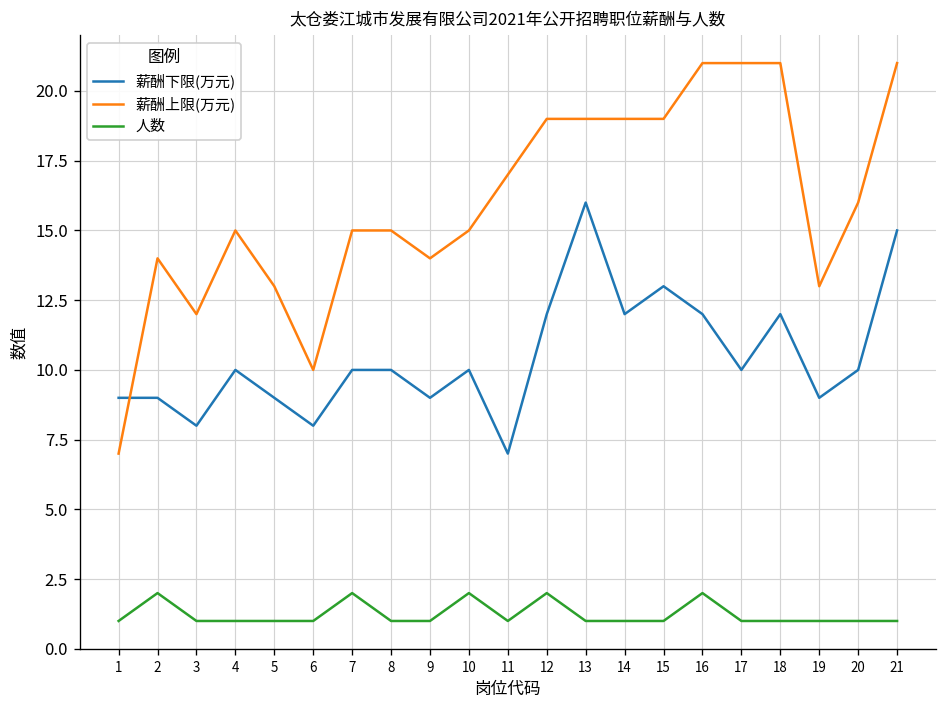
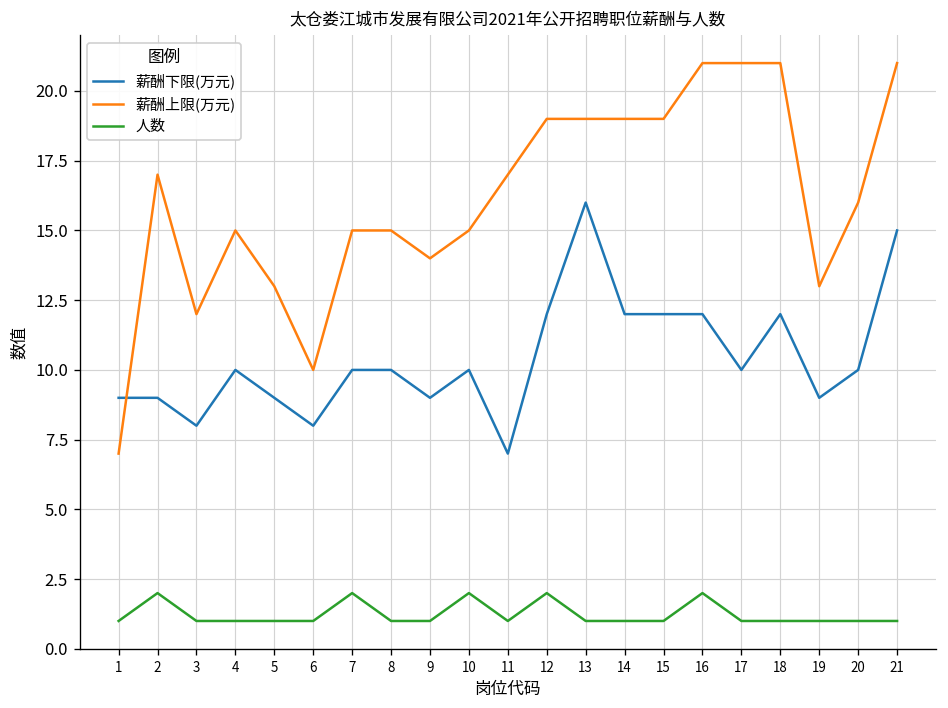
  {
    "薪酬下限(万元)": {
      "1": 9,
      "2": 9,
      "3": 8,
      "4": 10,
      "5": 9,
      "6": 8,
      "7": 10,
      "8": 10,
      "9": 9,
      "10": 10,
      "11": 7,
      "12": 12,
      "13": 16,
      "14": 12,
-     "15": 13,
+     "15": 12,
      "16": 12,
      "17": 10,
      "18": 12,
      "19": 9,
      "20": 10,
      "21": 15
    },
    "薪酬上限(万元)": {
      "1": 7,
-     "2": 14,
+     "2": 17,
      "3": 12,
      "4": 15,
      "5": 13,
      "6": 10,
      "7": 15,
      "8": 15,
      "9": 14,
      "10": 15,
      "11": 17,
      "12": 19,
      "13": 19,
      "14": 19,
      "15": 19,
      "16": 21,
      "17": 21,
      "18": 21,
      "19": 13,
      "20": 16,
      "21": 21
    },
    "人数": {
      "1": 1,
      "2": 2,
      "3": 1,
      "4": 1,
      "5": 1,
      "6": 1,
      "7": 2,
      "8": 1,
      "9": 1,
      "10": 2,
      "11": 1,
      "12": 2,
      "13": 1,
      "14": 1,
      "15": 1,
      "16": 2,
      "17": 1,
      "18": 1,
      "19": 1,
      "20": 1,
      "21": 1
    }
  }
